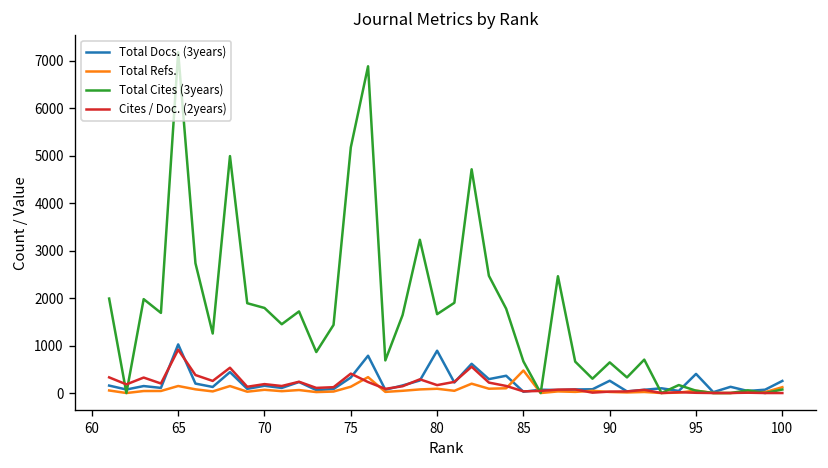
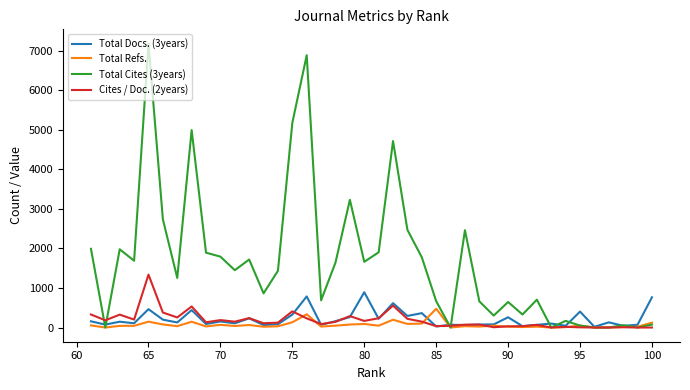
  {
    "Total Docs. (3years)": {
-     "65": 1000,
+     "65": 500,
      "75": 300,
      "80": 900,
      "90": 300,
      "95": 400,
-     "100": 300
+     "100": 800
    },
    "Total Refs.": {
      "65": 100,
      "70": 100,
      "75": 100,
      "80": 100,
      "85": 500
    },
    "Total Cites (3years)": {
      "70": 1800,
      "75": 5200,
      "80": 1700,
      "85": 700,
      "90": 600
    },
    "Cites / Doc. (2years)": {
-     "65": 900,
+     "65": 1300,
      "75": 400,
      "80": 200,
      "100": 0
    }
  }
